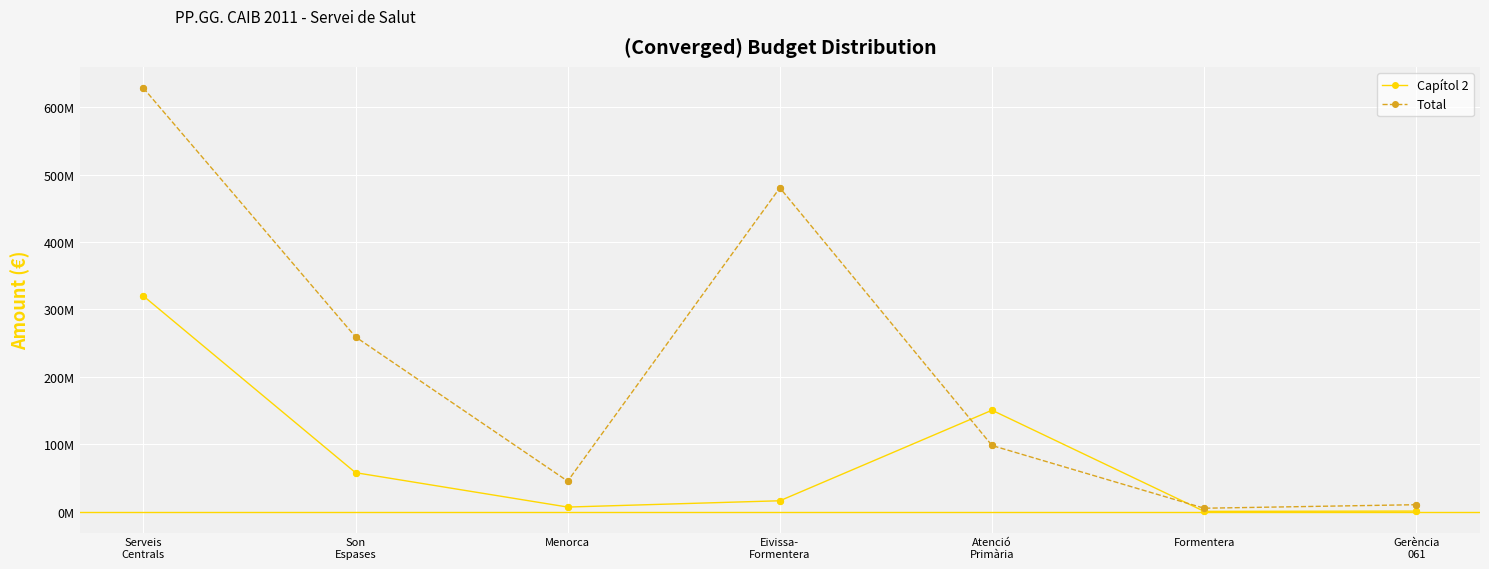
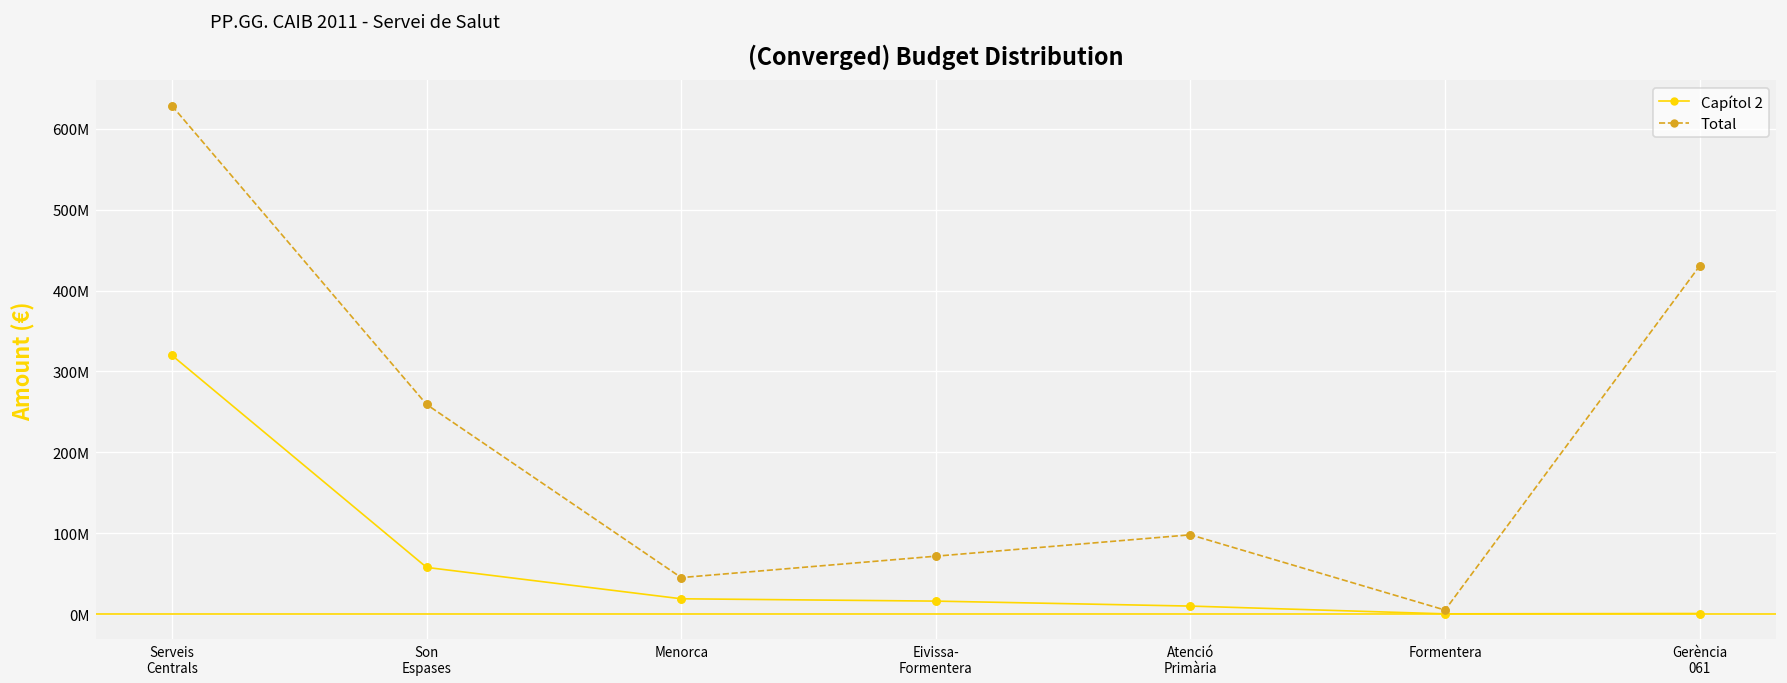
  {
    "Capítol 2": {
      "Serveis Centrals": 320000000,
      "Son Espases": 60000000,
-     "Menorca": 10000000,
+     "Menorca": 20000000,
      "Eivissa- Formentera": 20000000,
-     "Atenció Primària": 150000000,
+     "Atenció Primària": 10000000,
      "Formentera": 0,
      "Gerència 061": 0
    },
    "Total": {
      "Serveis Centrals": 630000000,
      "Son Espases": 260000000,
      "Menorca": 50000000,
-     "Eivissa- Formentera": 480000000,
+     "Eivissa- Formentera": 70000000,
      "Atenció Primària": 100000000,
      "Formentera": 0,
-     "Gerència 061": 10000000
+     "Gerència 061": 430000000
    }
  }
